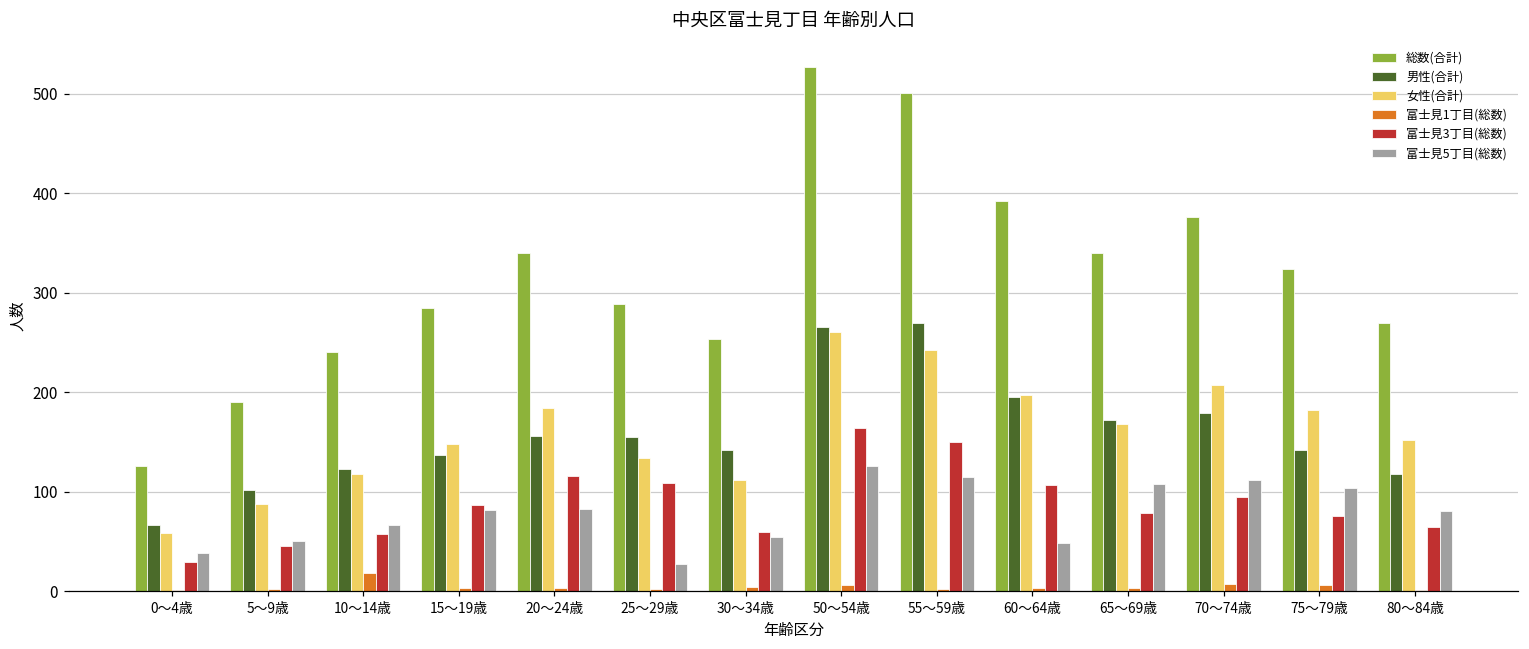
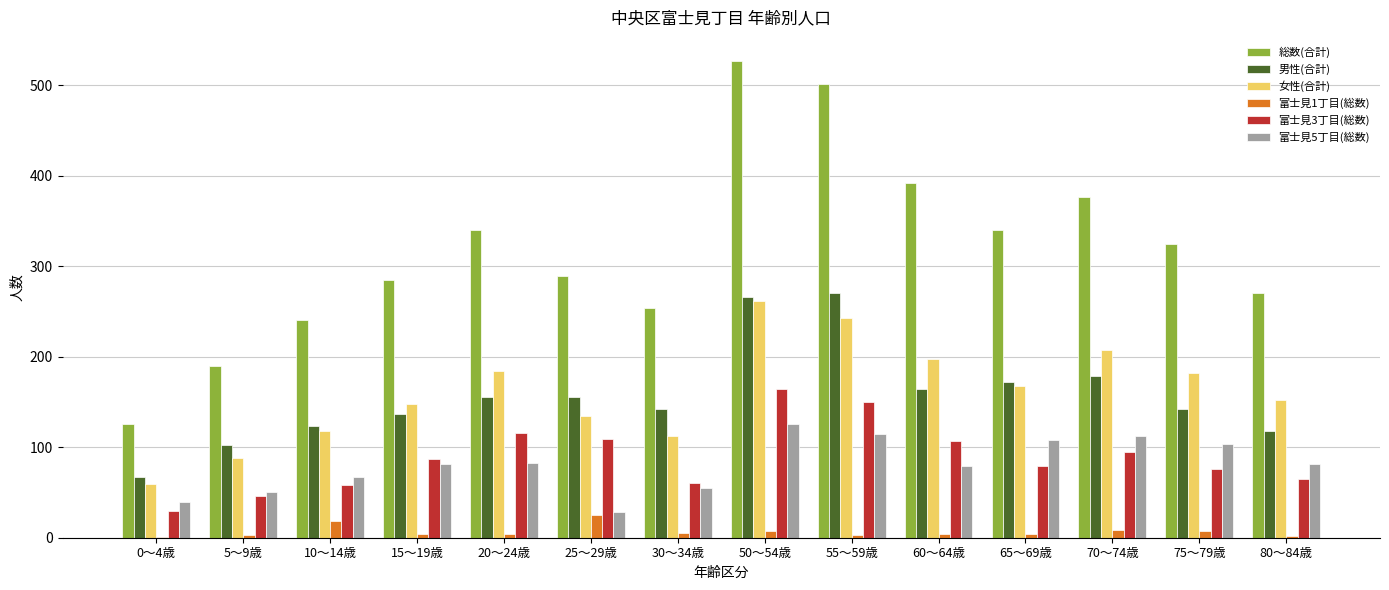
  {
    "総数(合計)": {
      "0～4歳": 130,
      "5～9歳": 190,
      "10～14歳": 240,
      "15～19歳": 290,
      "20～24歳": 340,
      "25～29歳": 290,
      "30～34歳": 250,
      "50～54歳": 530,
      "55～59歳": 500,
      "60～64歳": 390,
      "65～69歳": 340,
      "70～74歳": 380,
      "75～79歳": 320,
      "80～84歳": 270
    },
    "男性(合計)": {
      "0～4歳": 70,
      "5～9歳": 100,
      "10～14歳": 120,
      "15～19歳": 140,
      "20～24歳": 160,
      "25～29歳": 160,
      "30～34歳": 140,
      "50～54歳": 270,
      "55～59歳": 270,
-     "60～64歳": 200,
+     "60～64歳": 160,
      "65～69歳": 170,
      "70～74歳": 180,
      "75～79歳": 140,
      "80～84歳": 120
    },
    "女性(合計)": {
      "0～4歳": 60,
      "5～9歳": 90,
      "10～14歳": 120,
      "15～19歳": 150,
      "20～24歳": 180,
      "25～29歳": 130,
      "30～34歳": 110,
      "50～54歳": 260,
      "55～59歳": 240,
      "60～64歳": 200,
      "65～69歳": 170,
      "70～74歳": 210,
      "75～79歳": 180,
      "80～84歳": 150
    },
    "富士見1丁目(総数)": {
      "5～9歳": 0,
      "10～14歳": 20,
      "15～19歳": 0,
      "20～24歳": 0,
-     "25～29歳": 0,
+     "25～29歳": 30,
      "30～34歳": 10,
      "50～54歳": 10,
      "55～59歳": 0,
      "60～64歳": 0,
      "65～69歳": 0,
      "70～74歳": 10,
      "75～79歳": 10
    },
    "富士見3丁目(総数)": {
      "0～4歳": 30,
      "5～9歳": 50,
      "10～14歳": 60,
      "15～19歳": 90,
      "20～24歳": 120,
      "25～29歳": 110,
      "30～34歳": 60,
      "50～54歳": 160,
      "55～59歳": 150,
      "60～64歳": 110,
      "65～69歳": 80,
      "70～74歳": 100,
      "75～79歳": 80,
      "80～84歳": 70
    },
    "富士見5丁目(総数)": {
      "0～4歳": 40,
      "5～9歳": 50,
      "10～14歳": 70,
      "15～19歳": 80,
      "20～24歳": 80,
      "25～29歳": 30,
      "30～34歳": 60,
      "50～54歳": 130,
      "55～59歳": 120,
-     "60～64歳": 50,
+     "60～64歳": 80,
      "65～69歳": 110,
      "70～74歳": 110,
      "75～79歳": 100,
      "80～84歳": 80
    }
  }
